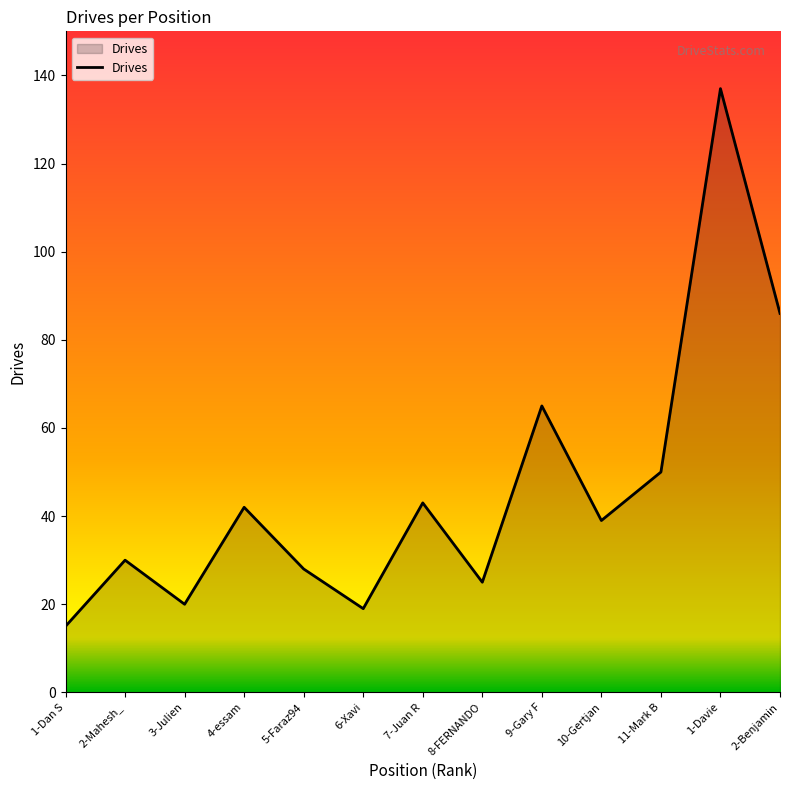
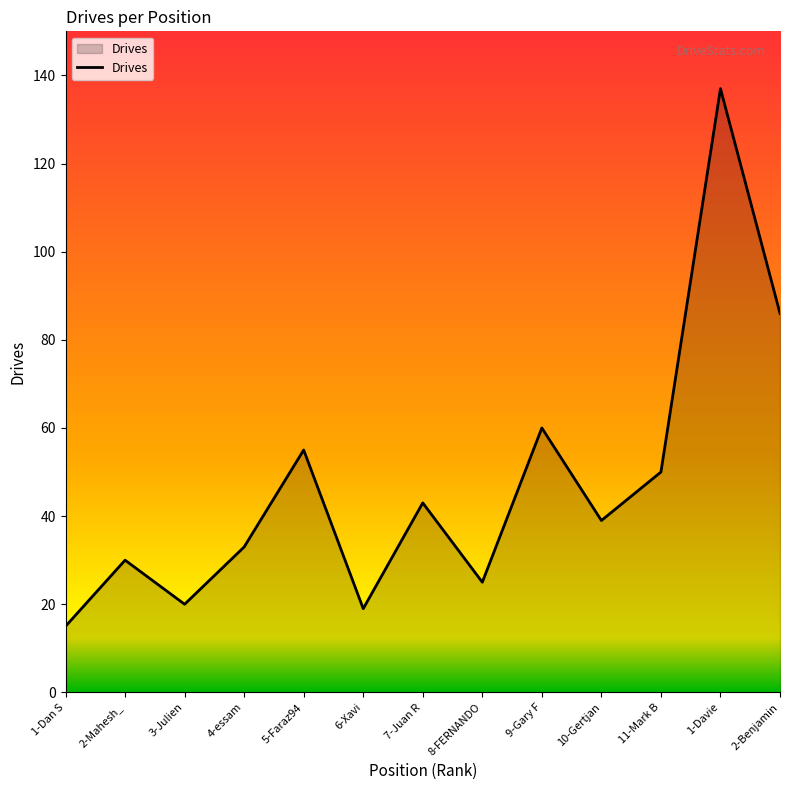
  {
    "1-Dan S": 15,
    "2-Mahesh_": 30,
    "3-Julien": 20,
-   "4-essam": 42,
-   "5-Faraz94": 28,
+   "4-essam": 33,
+   "5-Faraz94": 55,
    "6-Xavi": 19,
    "7-Juan R": 43,
    "8-FERNANDO": 25,
-   "9-Gary F": 65,
+   "9-Gary F": 60,
    "10-Gertjan": 39,
    "11-Mark B": 50,
    "1-Davie": 137,
    "2-Benjamin": 86
  }
